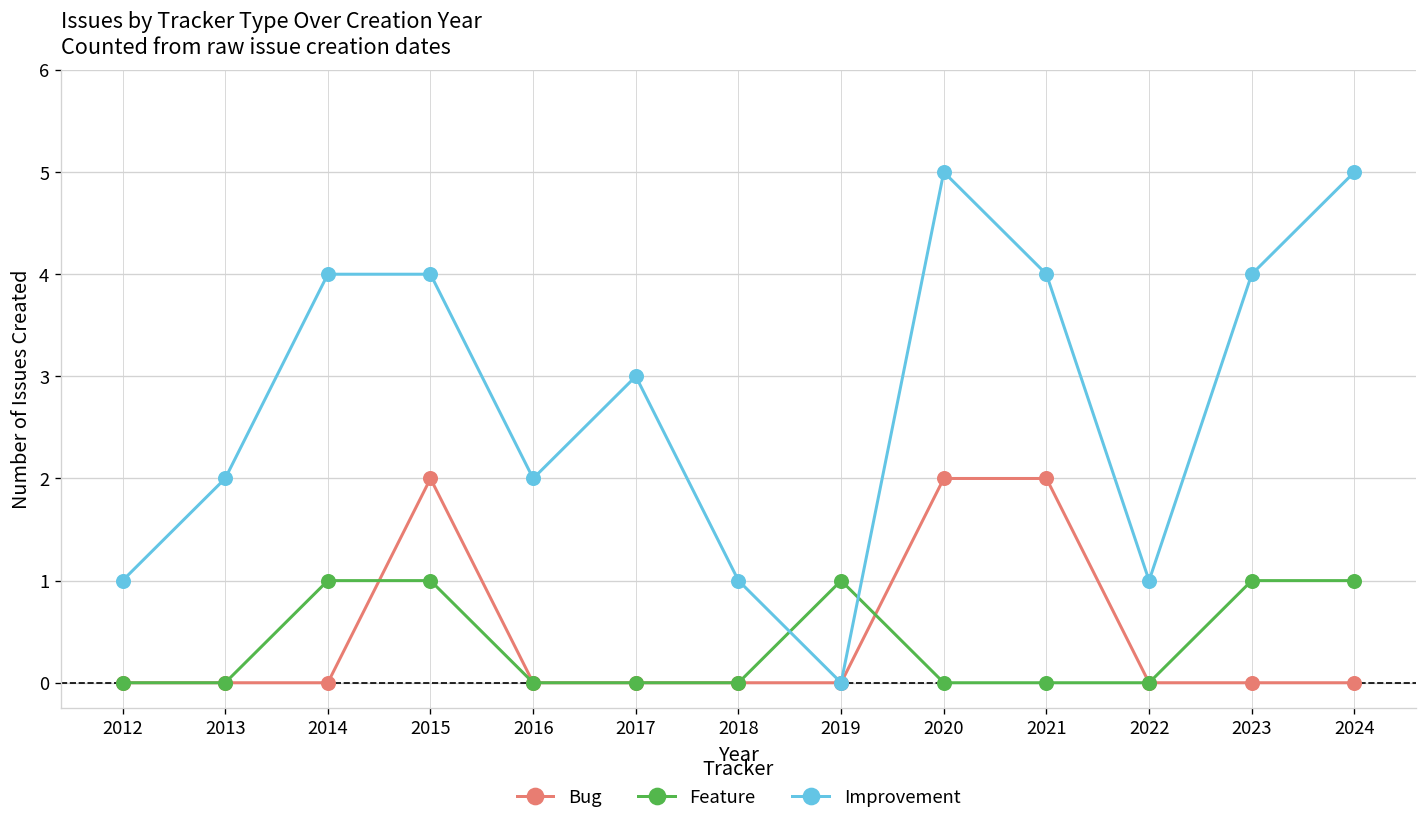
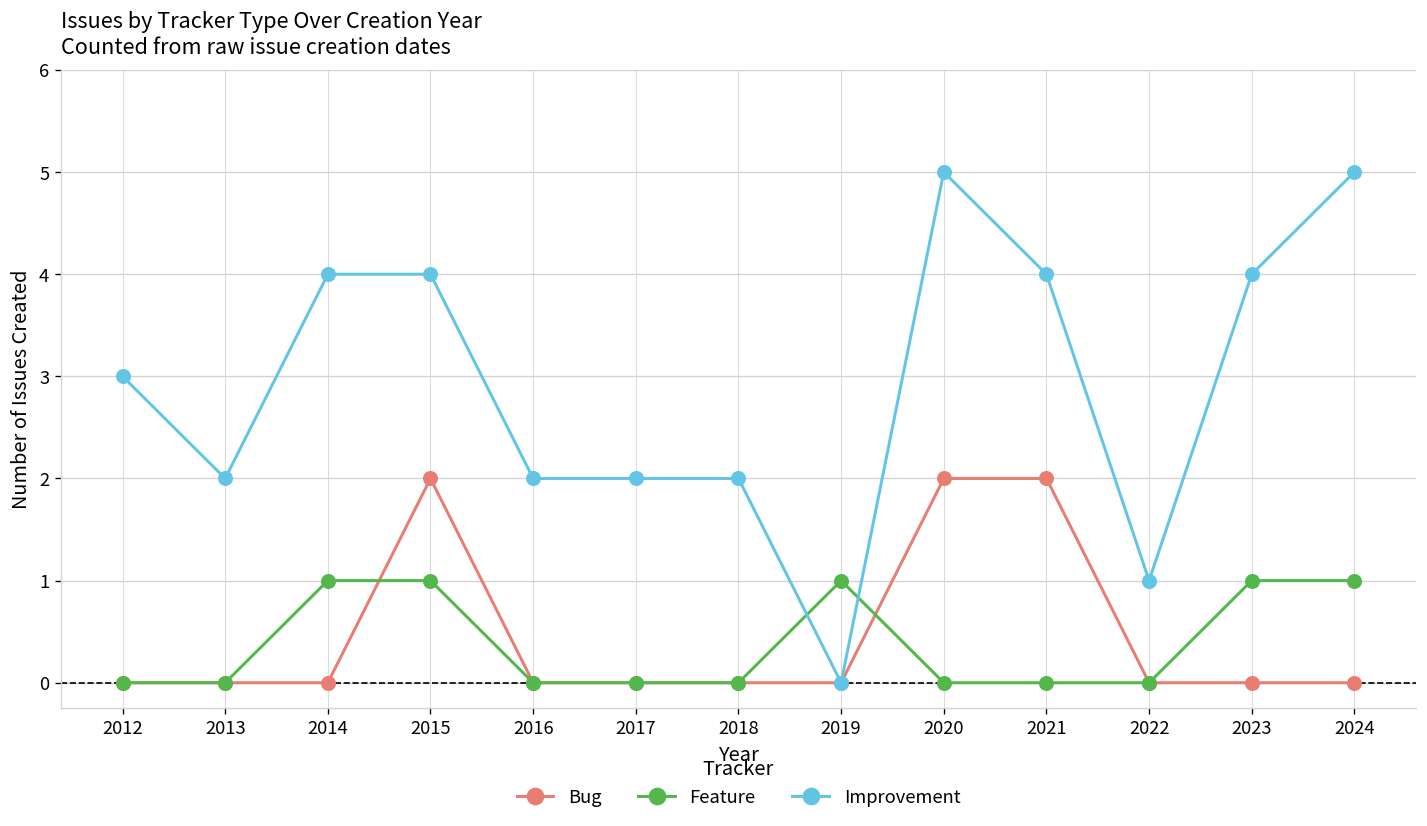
  {
    "Bug": {
      "2014": 0,
      "2015": 2,
      "2020": 2,
      "2021": 2,
      "2023": 0,
      "2024": 0
    },
    "Feature": {
      "2014": 1,
      "2015": 1,
      "2019": 1,
      "2020": 0,
      "2021": 0,
      "2023": 1,
      "2024": 1
    },
    "Improvement": {
-     "2012": 1,
+     "2012": 3,
      "2013": 2,
      "2014": 4,
      "2015": 4,
      "2016": 2,
-     "2017": 3,
-     "2018": 1,
+     "2017": 2,
+     "2018": 2,
      "2020": 5,
      "2021": 4,
      "2022": 1,
      "2023": 4,
      "2024": 5
    }
  }
